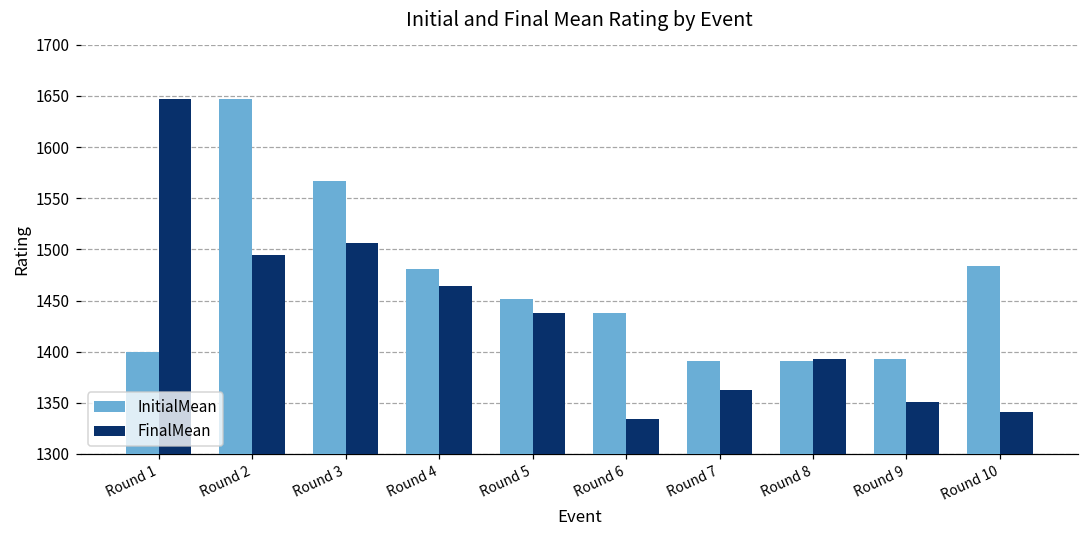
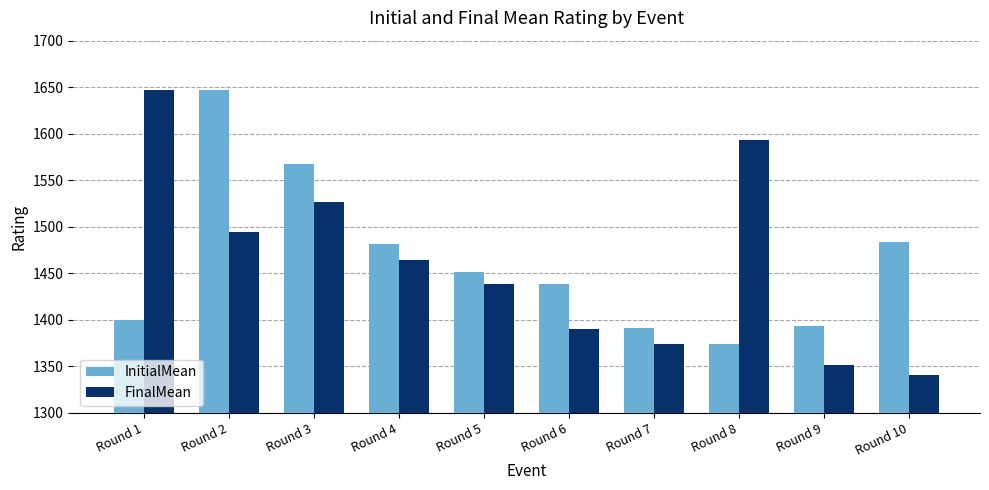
  {
    "InitialMean": {
      "Round 1": 1400,
      "Round 2": 1650,
      "Round 3": 1570,
      "Round 4": 1480,
      "Round 5": 1450,
      "Round 6": 1440,
      "Round 7": 1390,
-     "Round 8": 1390,
+     "Round 8": 1370,
      "Round 9": 1390,
      "Round 10": 1480
    },
    "FinalMean": {
      "Round 1": 1650,
      "Round 2": 1490,
-     "Round 3": 1510,
+     "Round 3": 1530,
      "Round 4": 1460,
      "Round 5": 1440,
-     "Round 6": 1330,
-     "Round 7": 1360,
-     "Round 8": 1390,
+     "Round 6": 1390,
+     "Round 7": 1370,
+     "Round 8": 1590,
      "Round 9": 1350,
      "Round 10": 1340
    }
  }
